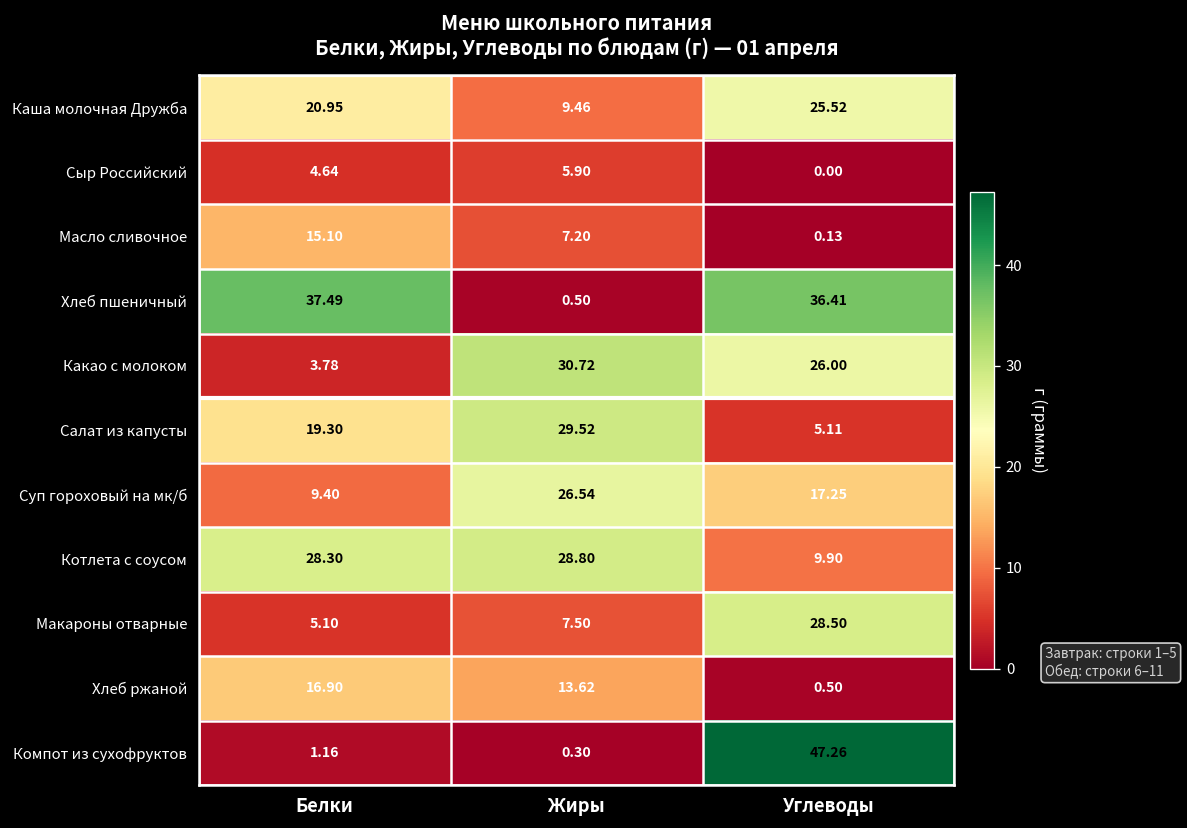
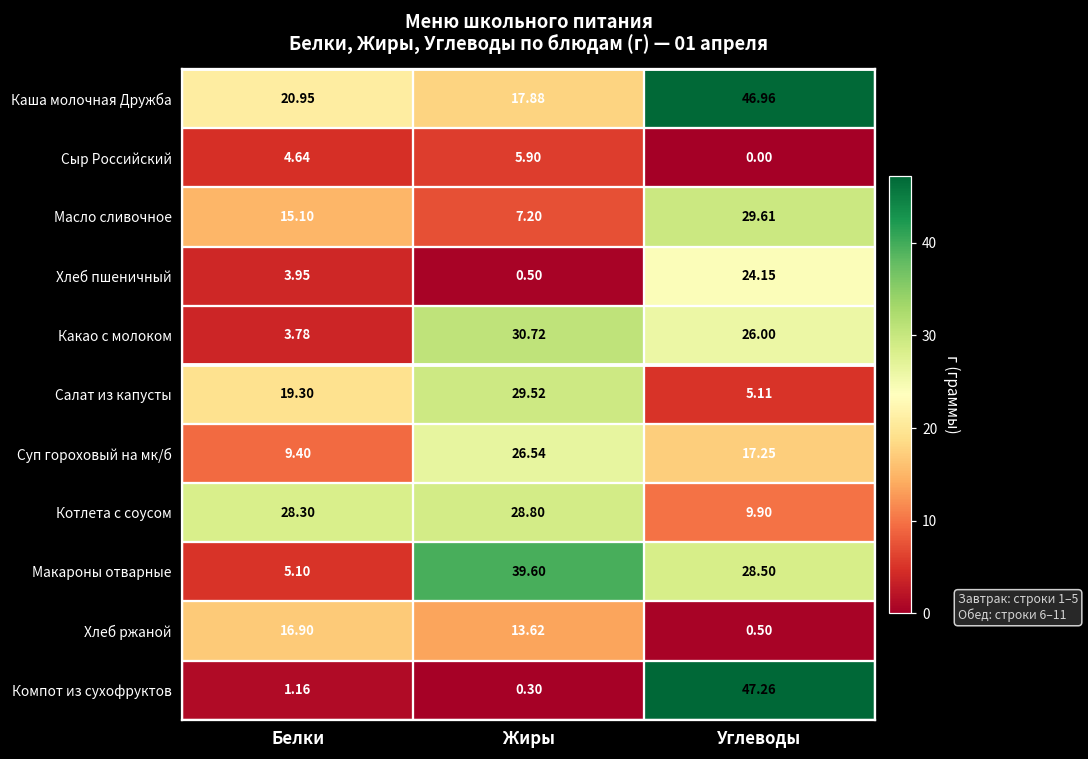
  {
    "Каша молочная Дружба": {
      "Белки": 20.95,
-     "Жиры": 9.46,
-     "Углеводы": 25.52
+     "Жиры": 17.88,
+     "Углеводы": 46.96
    },
    "Сыр Российский": {
      "Белки": 4.64,
      "Жиры": 5.90,
      "Углеводы": 0.00
    },
    "Масло сливочное": {
      "Белки": 15.10,
      "Жиры": 7.20,
-     "Углеводы": 0.13
+     "Углеводы": 29.61
    },
    "Хлеб пшеничный": {
-     "Белки": 37.49,
+     "Белки": 3.95,
      "Жиры": 0.50,
-     "Углеводы": 36.41
+     "Углеводы": 24.15
    },
    "Какао с молоком": {
      "Белки": 3.78,
      "Жиры": 30.72,
      "Углеводы": 26.00
    },
    "Салат из капусты": {
      "Белки": 19.30,
      "Жиры": 29.52,
      "Углеводы": 5.11
    },
    "Суп гороховый на мк/б": {
      "Белки": 9.40,
      "Жиры": 26.54,
      "Углеводы": 17.25
    },
    "Котлета с соусом": {
      "Белки": 28.30,
      "Жиры": 28.80,
      "Углеводы": 9.90
    },
    "Макароны отварные": {
      "Белки": 5.10,
-     "Жиры": 7.50,
+     "Жиры": 39.60,
      "Углеводы": 28.50
    },
    "Хлеб ржаной": {
      "Белки": 16.90,
      "Жиры": 13.62,
      "Углеводы": 0.50
    },
    "Компот из сухофруктов": {
      "Белки": 1.16,
      "Жиры": 0.30,
      "Углеводы": 47.26
    }
  }
